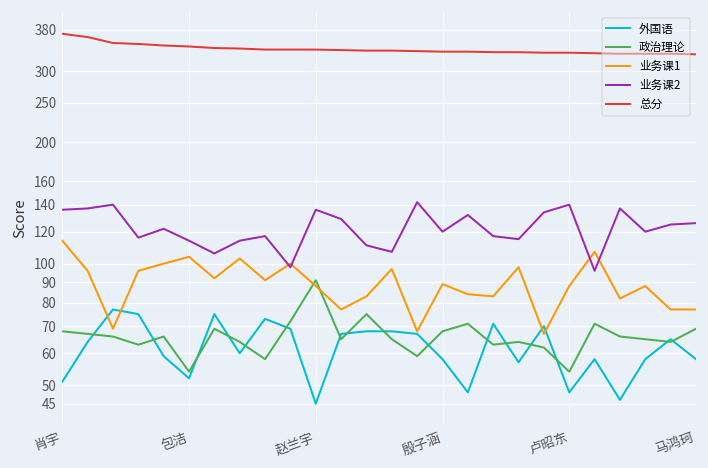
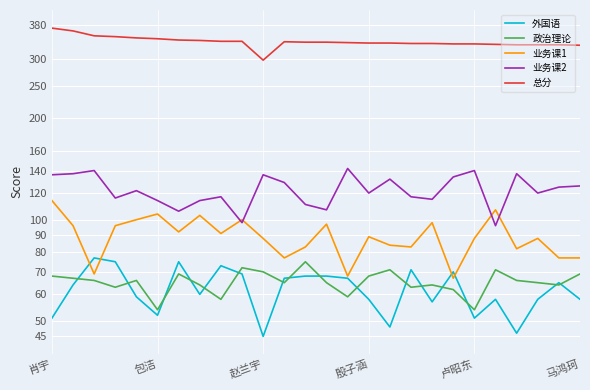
  {
    "外国语": {
      "肖宇": 51,
      "包洁": 52,
      "赵兰宇": 45,
      "殷子涵": 58,
-     "卢昭东": 48,
+     "卢昭东": 51,
      "马鸿珂": 58
    },
    "政治理论": {
      "肖宇": 68,
      "包洁": 54,
-     "赵兰宇": 91,
+     "赵兰宇": 70,
      "殷子涵": 68,
      "卢昭东": 54,
      "马鸿珂": 69
    },
    "业务课1": {
      "肖宇": 114,
      "包洁": 104,
      "赵兰宇": 88,
      "殷子涵": 89,
      "卢昭东": 88,
      "马鸿珂": 77
    },
    "业务课2": {
      "肖宇": 136,
      "包洁": 114,
      "赵兰宇": 136,
      "殷子涵": 120,
      "卢昭东": 140,
      "马鸿珂": 126
    },
    "总分": {
      "肖宇": 370,
      "包洁": 350,
-     "赵兰宇": 340,
+     "赵兰宇": 300,
      "殷子涵": 340,
      "卢昭东": 330,
      "马鸿珂": 330
    }
  }
